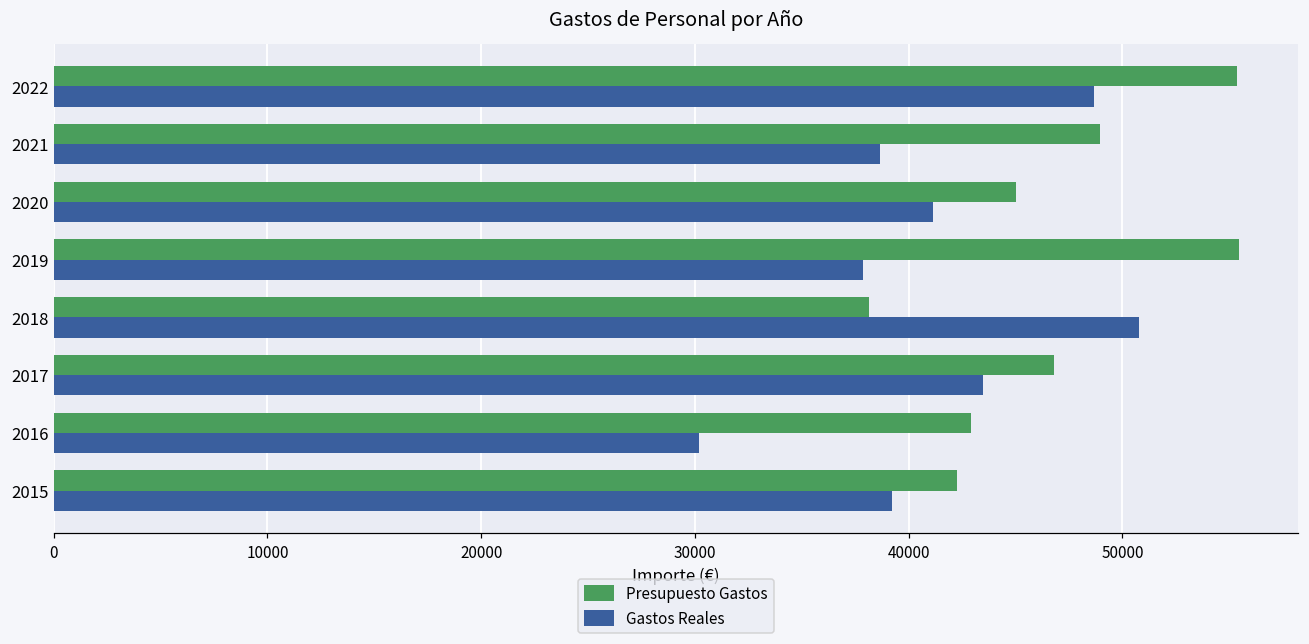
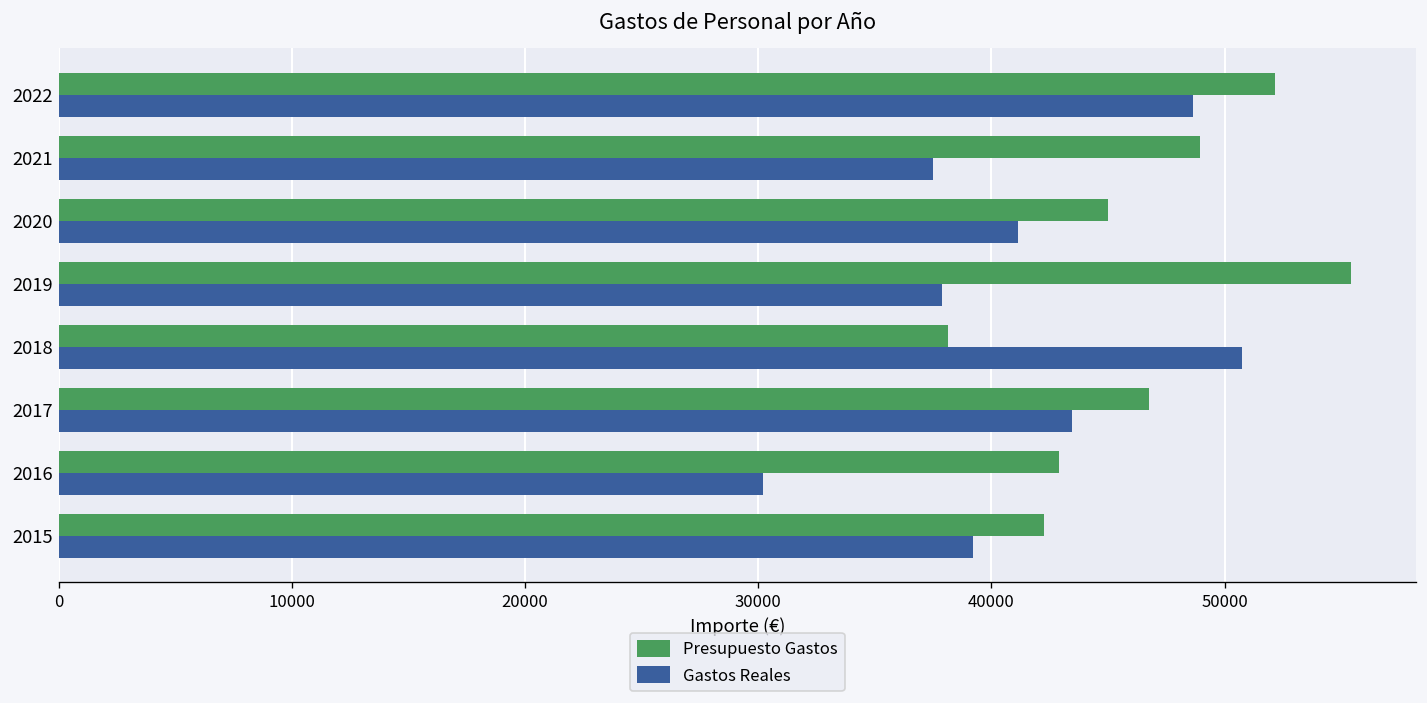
  {
    "Presupuesto Gastos": {
-     "2022": 55300,
+     "2022": 52200,
      "2021": 48900,
      "2020": 45000,
      "2019": 55400,
      "2018": 38100,
      "2017": 46800,
      "2016": 42900,
      "2015": 42200
    },
    "Gastos Reales": {
      "2022": 48700,
-     "2021": 38700,
+     "2021": 37500,
      "2020": 41100,
      "2019": 37900,
      "2018": 50800,
      "2017": 43500,
      "2016": 30200,
      "2015": 39200
    }
  }
